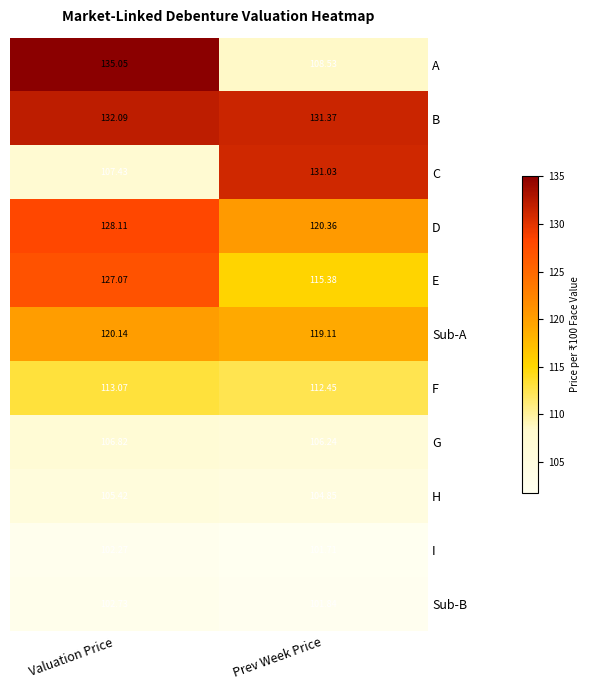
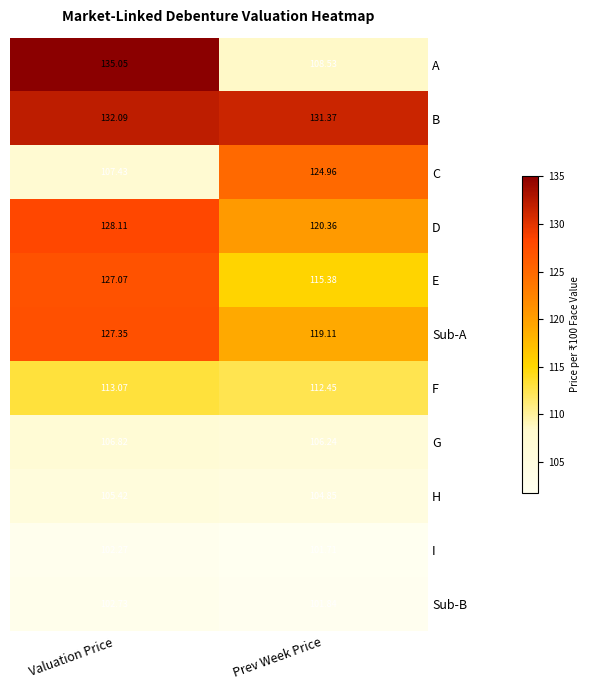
  {
    "A": {
      "Valuation Price": 135.05,
      "Prev Week Price": 108.53
    },
    "B": {
      "Valuation Price": 132.09,
      "Prev Week Price": 131.37
    },
    "C": {
-     "Prev Week Price": 131.03
+     "Prev Week Price": 124.96
    },
    "D": {
      "Valuation Price": 128.11,
      "Prev Week Price": 120.36
    },
    "E": {
      "Valuation Price": 127.07,
      "Prev Week Price": 115.38
    },
    "Sub-A": {
-     "Valuation Price": 120.14,
+     "Valuation Price": 127.35,
      "Prev Week Price": 119.11
    },
    "F": {
      "Valuation Price": 113.07,
      "Prev Week Price": 112.45
    }
  }
